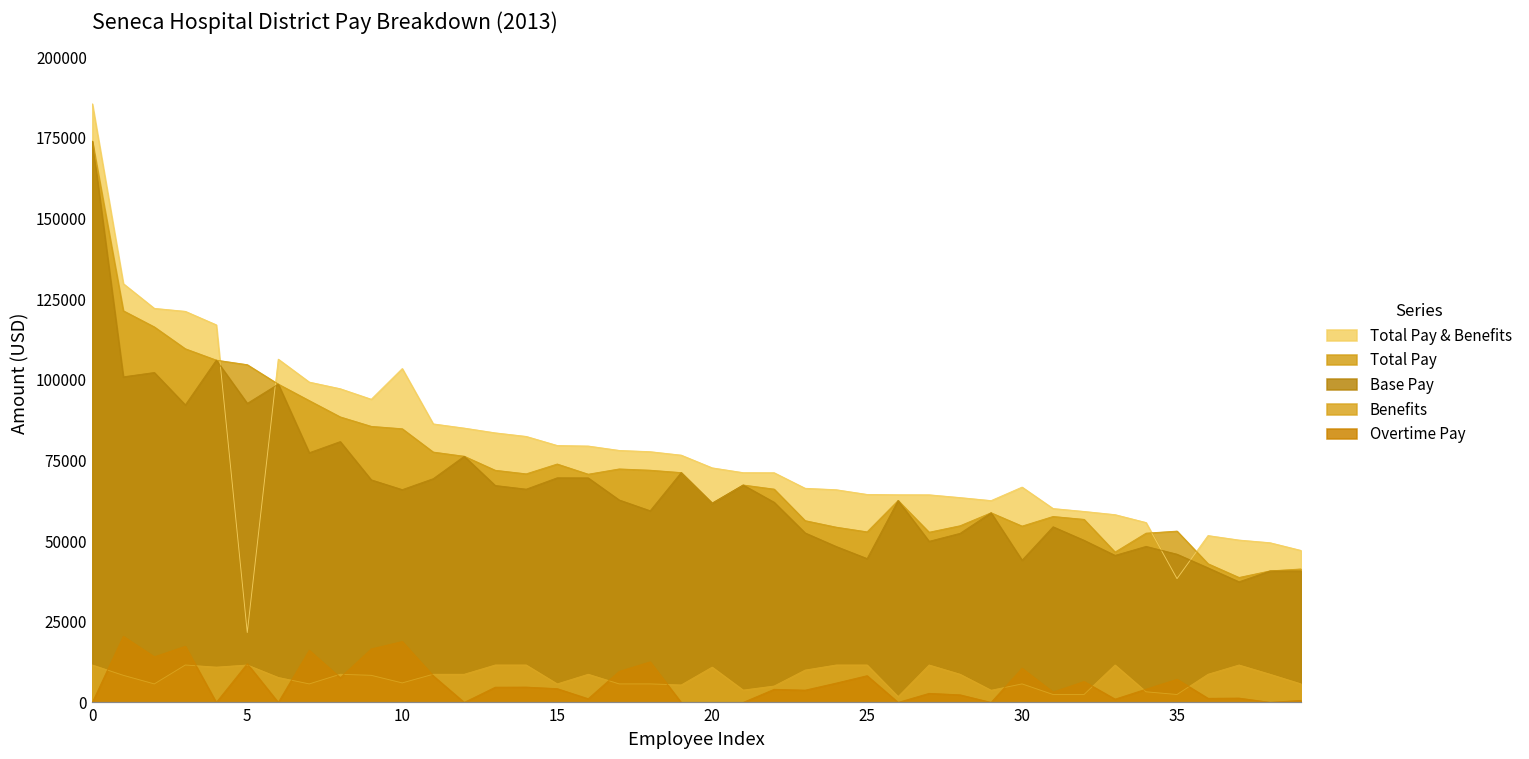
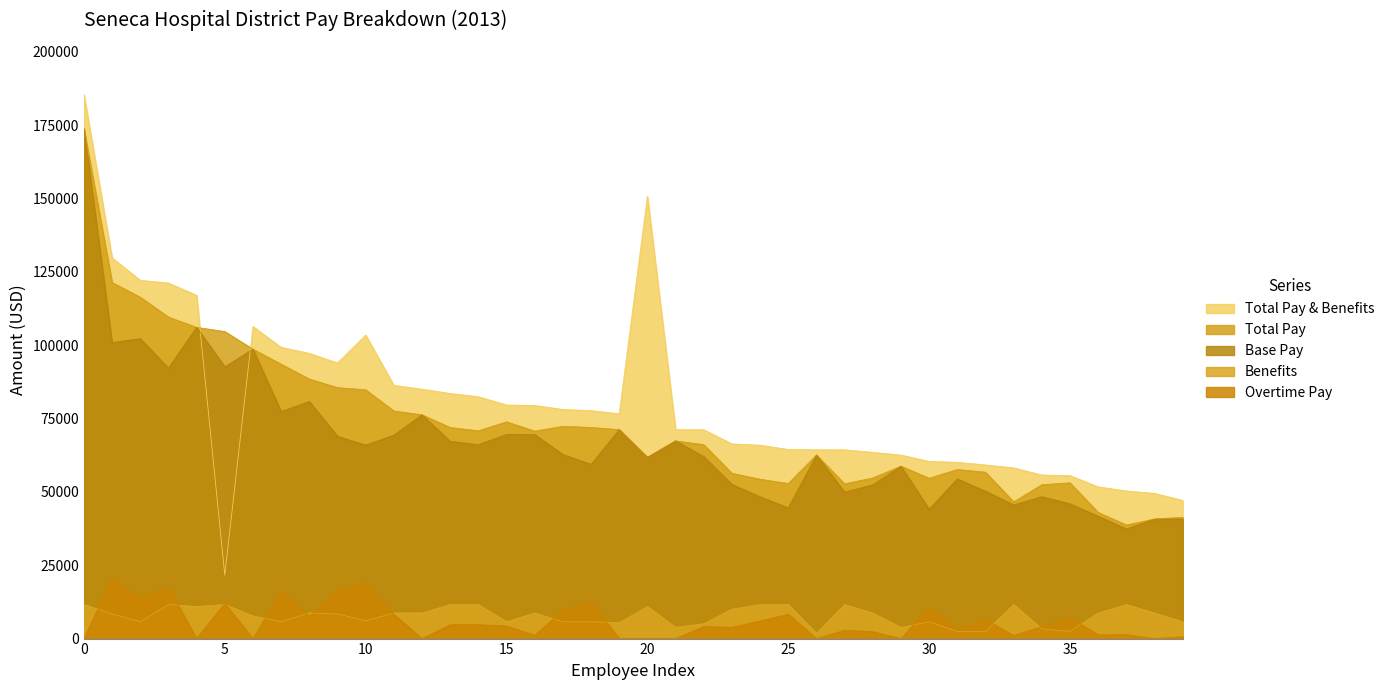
  {
    "Total Pay & Benefits": {
      "0": 185000,
      "5": 22000,
      "10": 103000,
      "15": 80000,
-     "20": 73000,
+     "20": 151000,
      "25": 64000,
-     "30": 67000,
-     "35": 38000
+     "30": 60000,
+     "35": 56000
    }
  }
